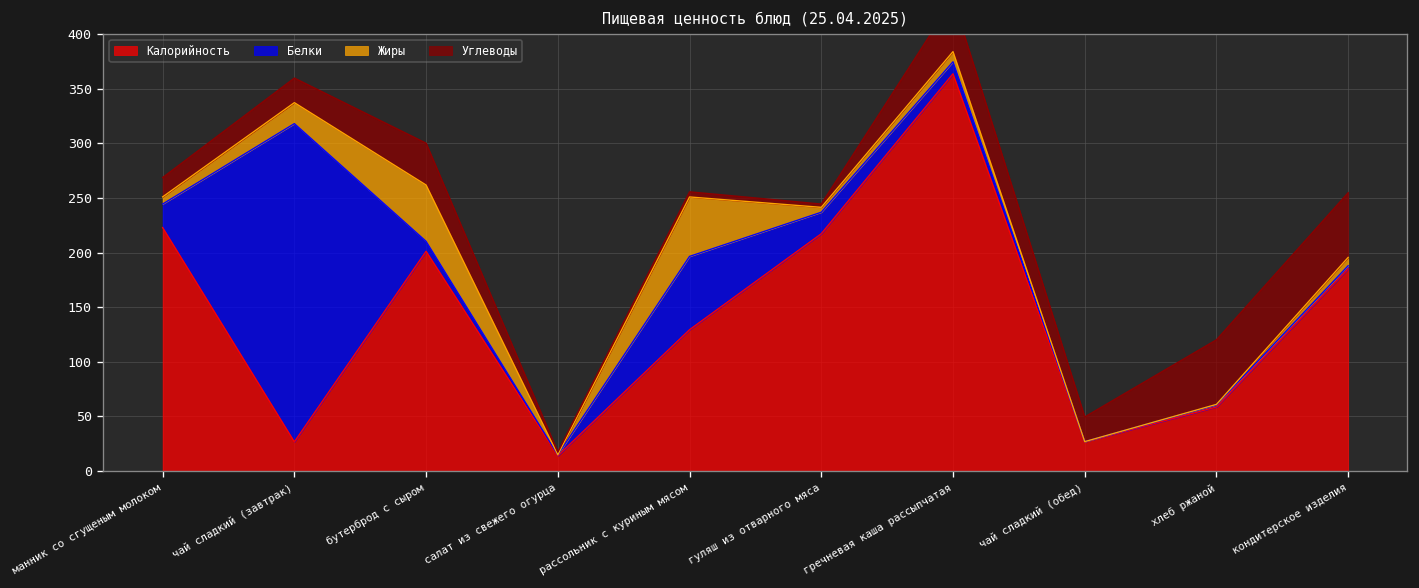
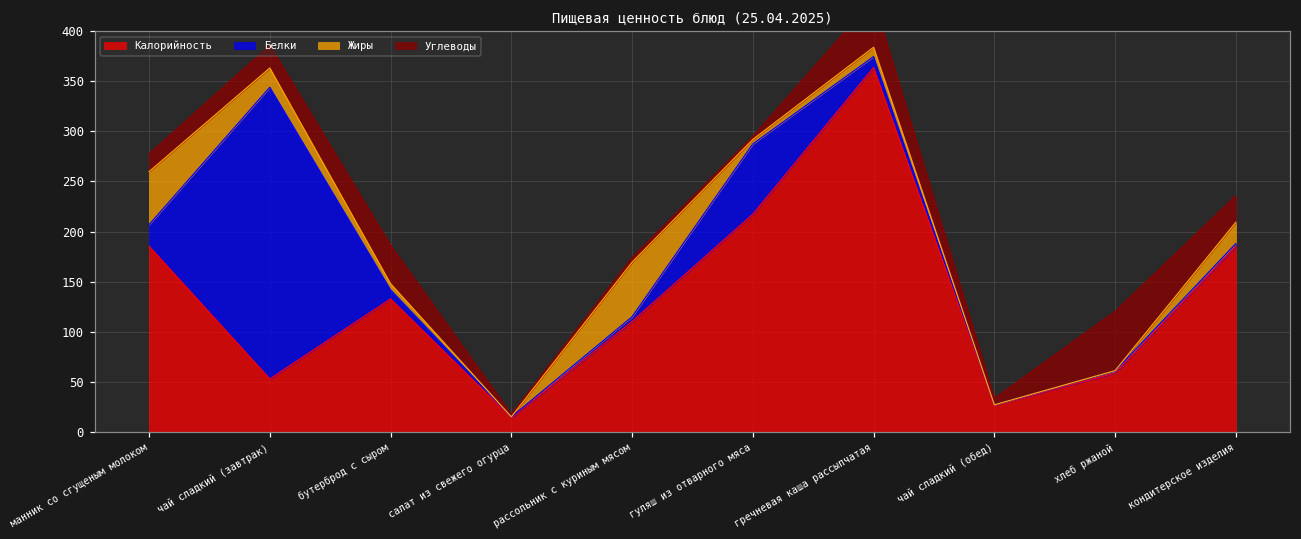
  {
    "Калорийность": {
-     "манник со сгущеным молоком": 220,
-     "чай сладкий (завтрак)": 30,
-     "бутерброд с сыром": 200,
-     "рассольник с куриным мясом": 130,
+     "манник со сгущеным молоком": 190,
+     "чай сладкий (завтрак)": 50,
+     "бутерброд с сыром": 130,
+     "рассольник с куриным мясом": 110,
      "гуляш из отварного мяса": 220,
      "гречневая каша рассыпчатая": 360
    },
    "Белки": {
      "манник со сгущеным молоком": 20,
      "чай сладкий (завтрак)": 290,
      "бутерброд с сыром": 10,
-     "рассольник с куриным мясом": 70,
-     "гуляш из отварного мяса": 20,
+     "рассольник с куриным мясом": 0,
+     "гуляш из отварного мяса": 70,
      "гречневая каша рассыпчатая": 10
    },
    "Жиры": {
-     "манник со сгущеным молоком": 10,
+     "манник со сгущеным молоком": 50,
      "чай сладкий (завтрак)": 20,
-     "бутерброд с сыром": 50,
+     "бутерброд с сыром": 10,
      "рассольник с куриным мясом": 50,
      "гуляш из отварного мяса": 0,
      "гречневая каша рассыпчатая": 10,
-     "кондитерское изделия": 10
+     "кондитерское изделия": 20
    },
    "Углеводы": {
      "манник со сгущеным молоком": 20,
      "бутерброд с сыром": 40,
      "рассольник с куриным мясом": 0,
      "гуляш из отварного мяса": 0,
-     "чай сладкий (обед)": 20,
+     "чай сладкий (обед)": 10,
      "хлеб ржаной": 60,
-     "кондитерское изделия": 60
+     "кондитерское изделия": 30
    }
  }
